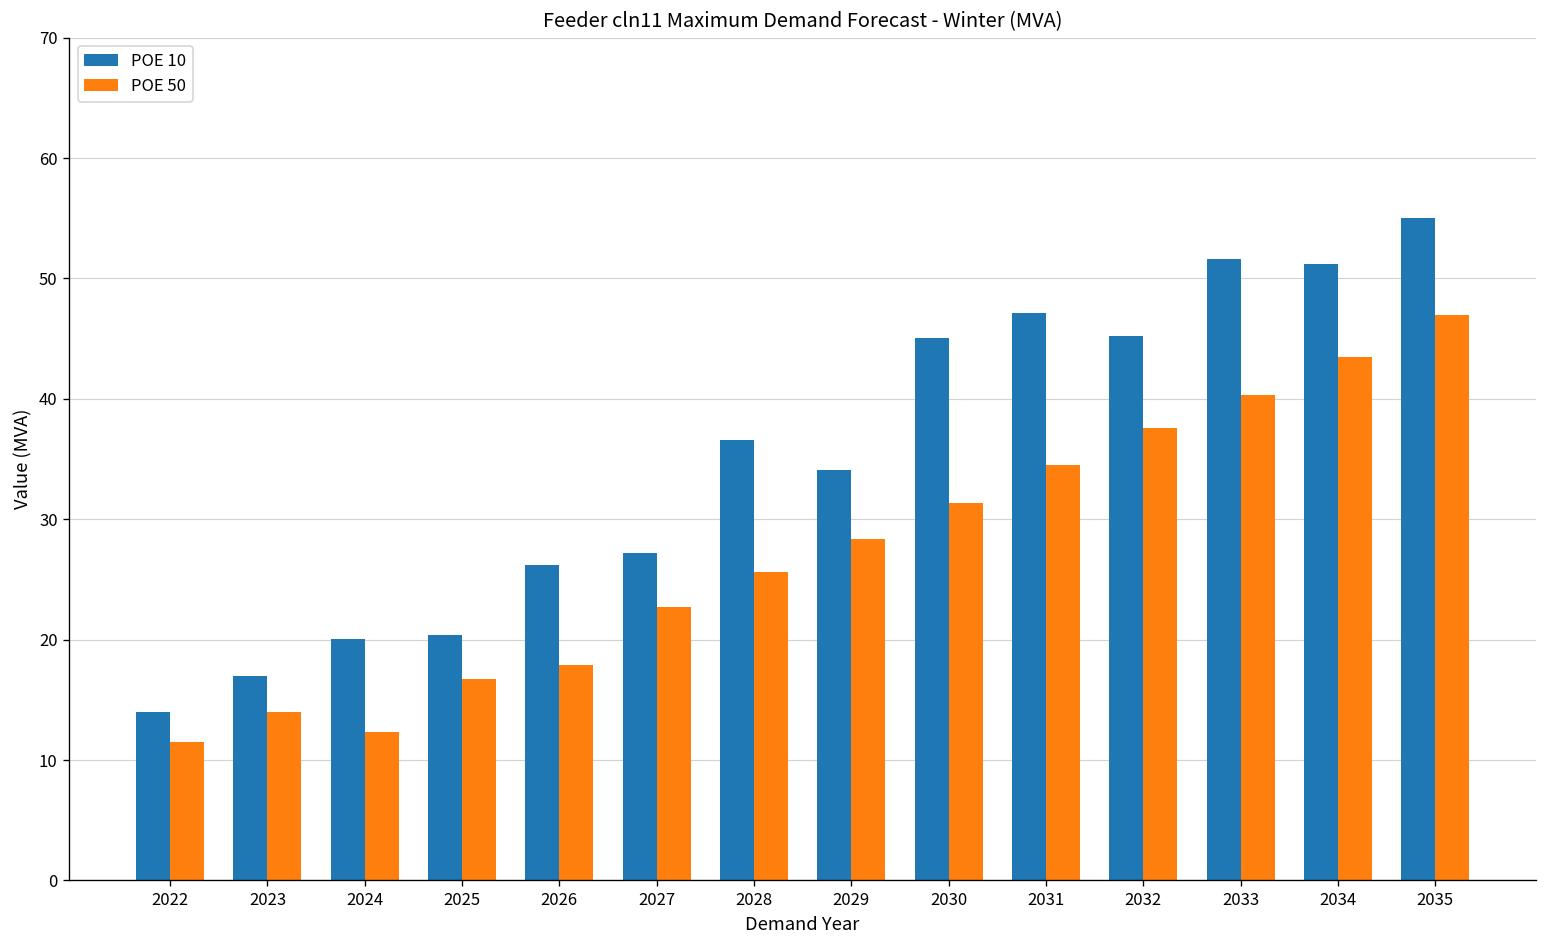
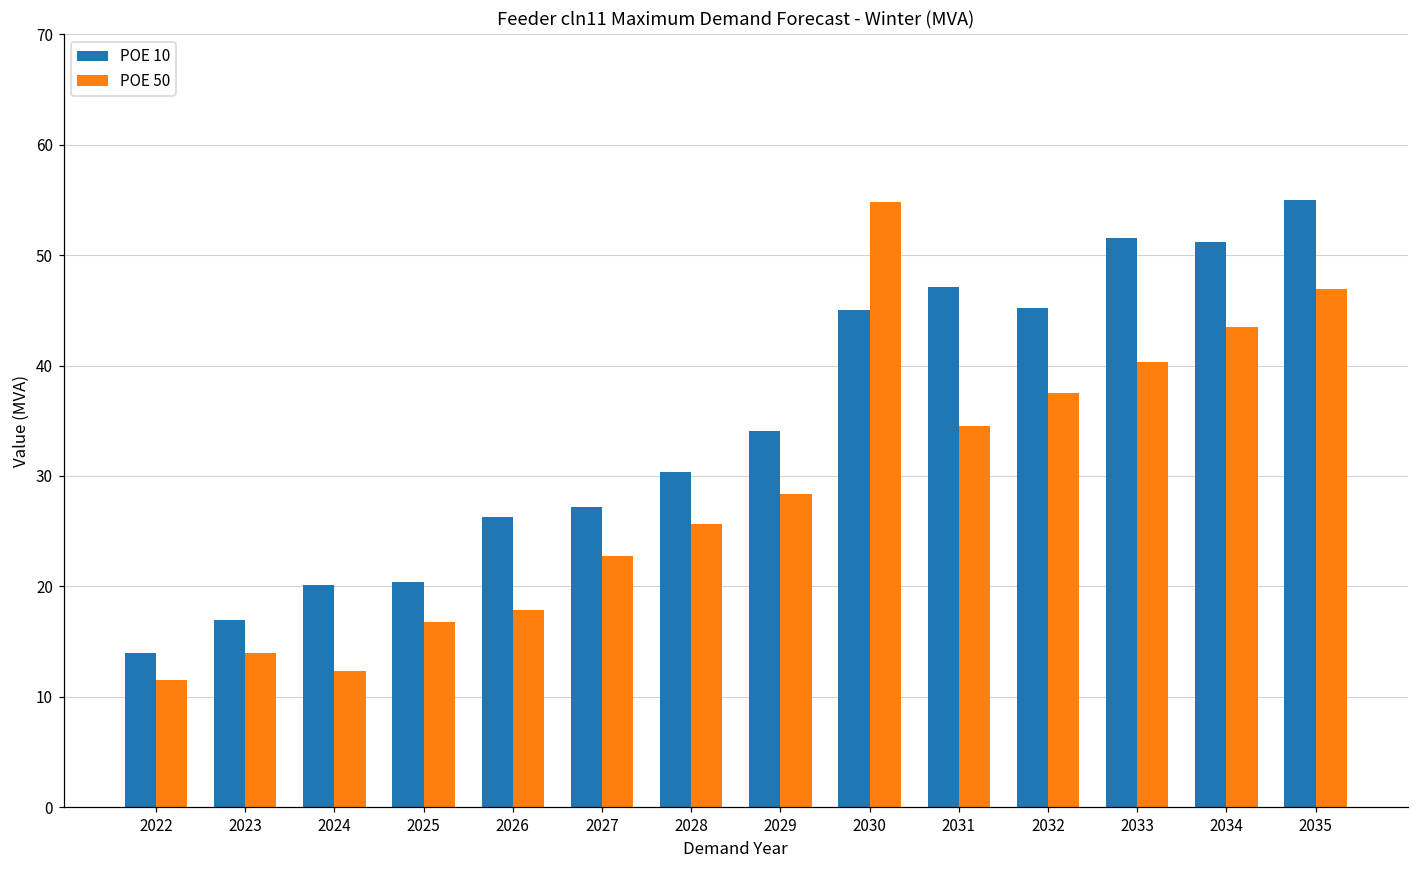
  {
    "POE 10": {
      "2022": 14.0,
      "2023": 17.0,
      "2024": 20.1,
      "2025": 20.4,
      "2026": 26.2,
      "2027": 27.2,
-     "2028": 36.6,
+     "2028": 30.4,
      "2029": 34.1,
      "2030": 45.1,
      "2031": 47.1,
      "2032": 45.2,
      "2033": 51.6,
      "2034": 51.2,
      "2035": 55.0
    },
    "POE 50": {
      "2022": 11.5,
      "2023": 14.0,
      "2024": 12.4,
      "2025": 16.7,
      "2026": 17.9,
      "2027": 22.7,
      "2028": 25.6,
      "2029": 28.3,
-     "2030": 31.4,
+     "2030": 54.8,
      "2031": 34.5,
      "2032": 37.5,
      "2033": 40.3,
      "2034": 43.5,
      "2035": 46.9
    }
  }
